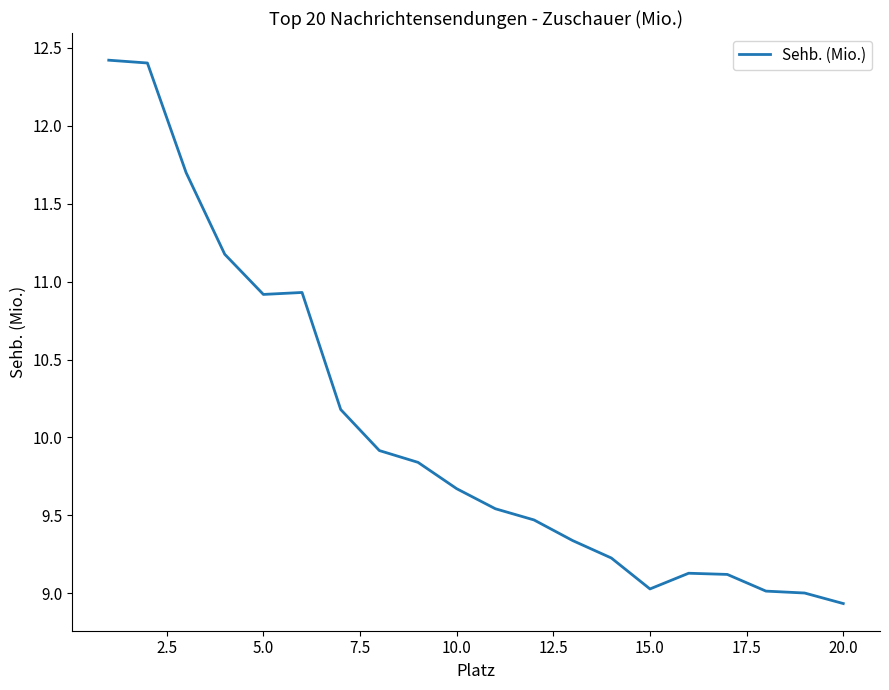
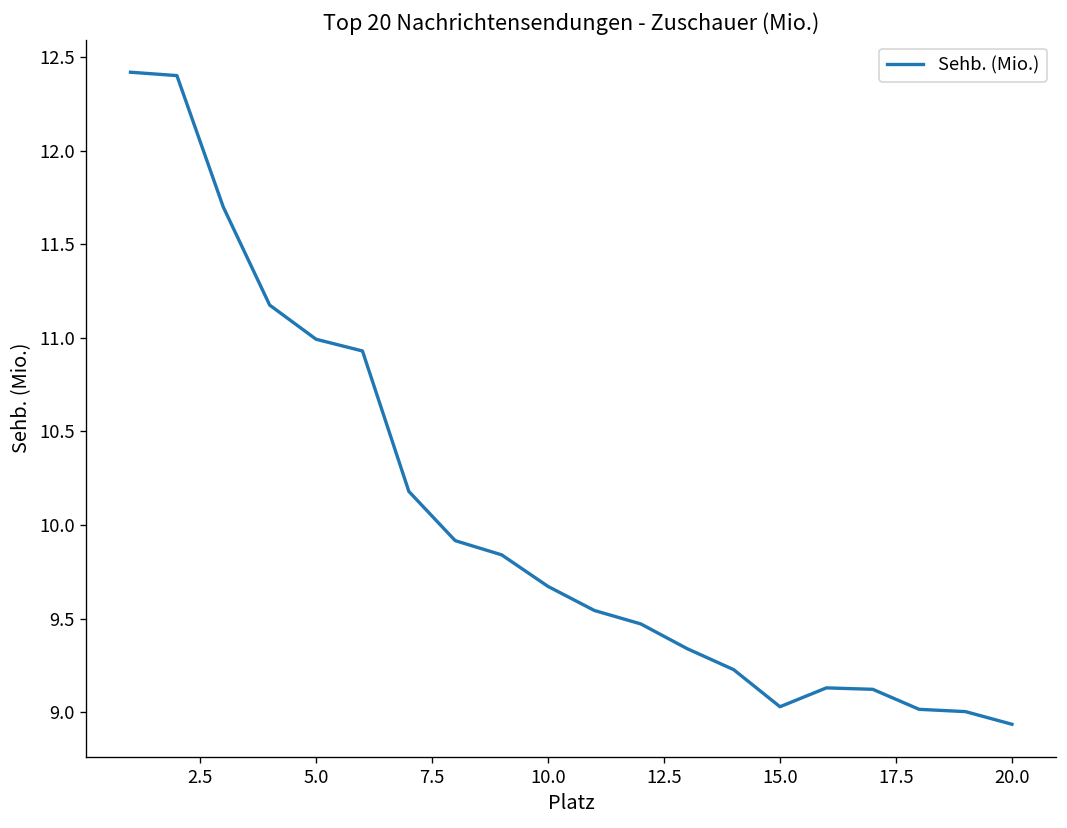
  {
-   "5.0": 10.92,
+   "5.0": 10.99,
    "10.0": 9.67,
    "15.0": 9.03,
    "20.0": 8.93
  }
